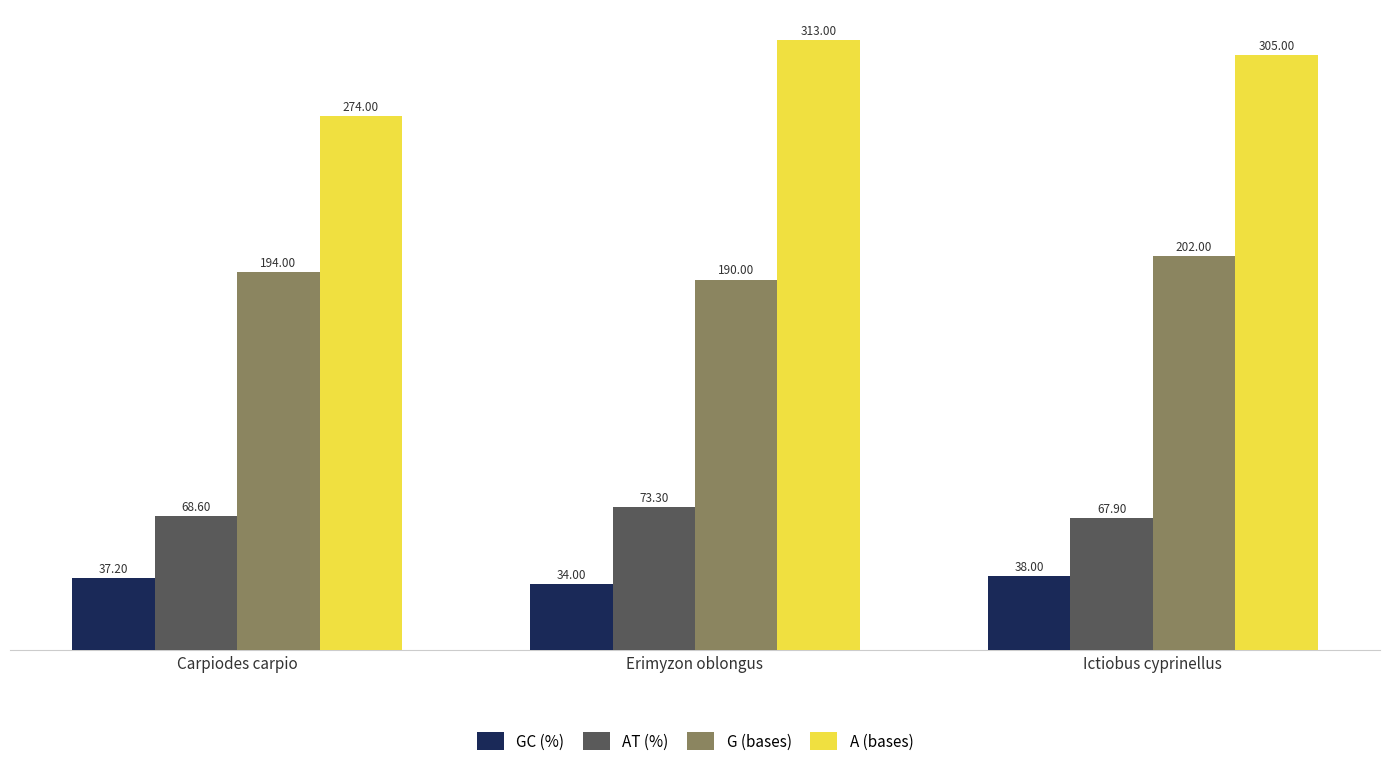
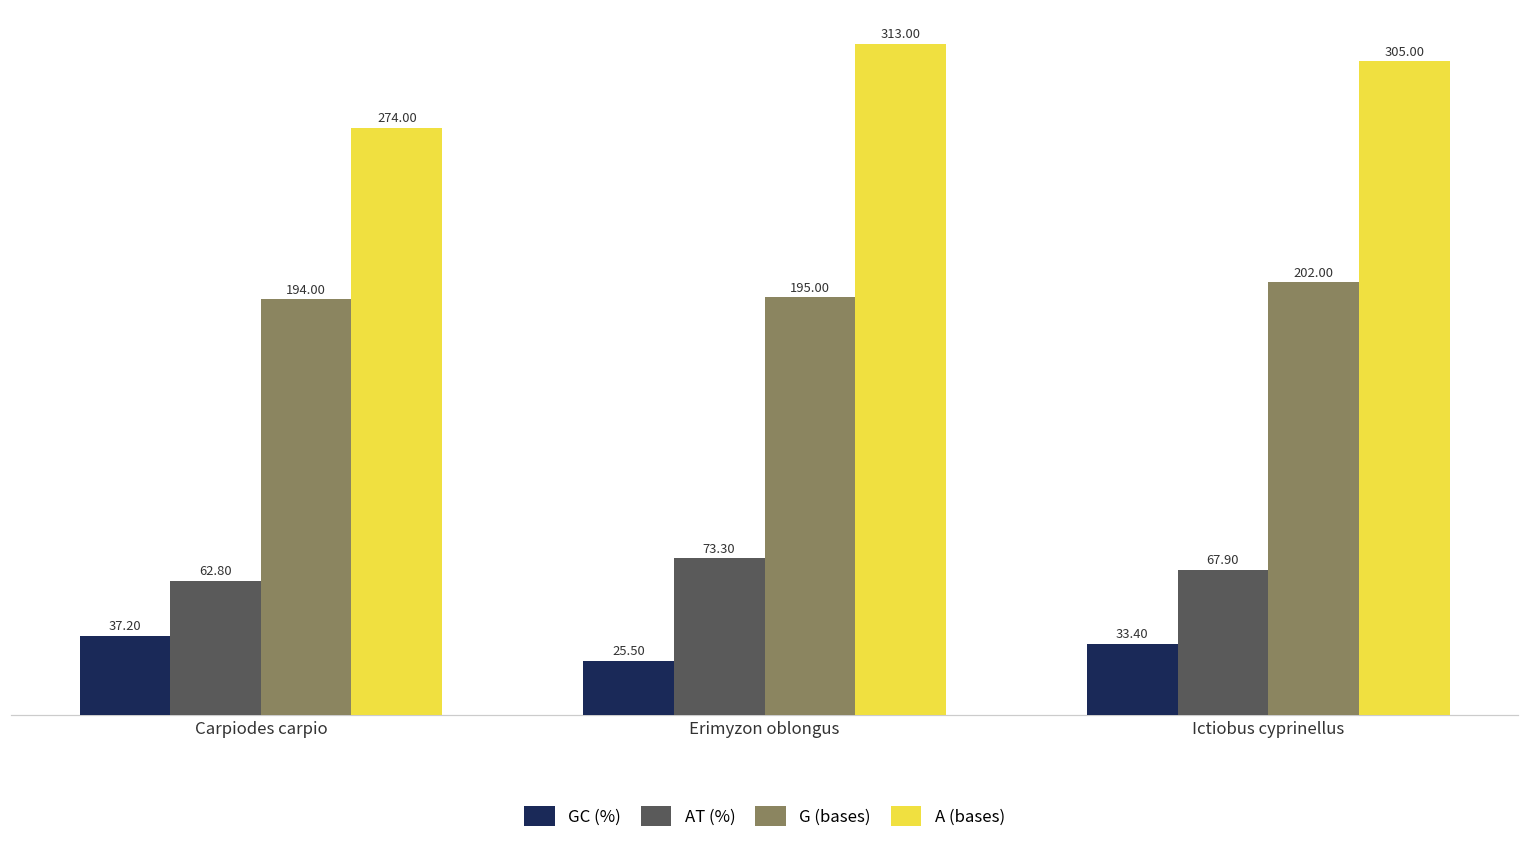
  {
    "GC (%)": {
      "Carpiodes carpio": 37.20,
-     "Erimyzon oblongus": 34.00,
-     "Ictiobus cyprinellus": 38.00
+     "Erimyzon oblongus": 25.50,
+     "Ictiobus cyprinellus": 33.40
    },
    "AT (%)": {
-     "Carpiodes carpio": 68.60,
+     "Carpiodes carpio": 62.80,
      "Erimyzon oblongus": 73.30,
      "Ictiobus cyprinellus": 67.90
    },
    "G (bases)": {
      "Carpiodes carpio": 194.00,
-     "Erimyzon oblongus": 190.00,
+     "Erimyzon oblongus": 195.00,
      "Ictiobus cyprinellus": 202.00
    },
    "A (bases)": {
      "Carpiodes carpio": 274.00,
      "Erimyzon oblongus": 313.00,
      "Ictiobus cyprinellus": 305.00
    }
  }
